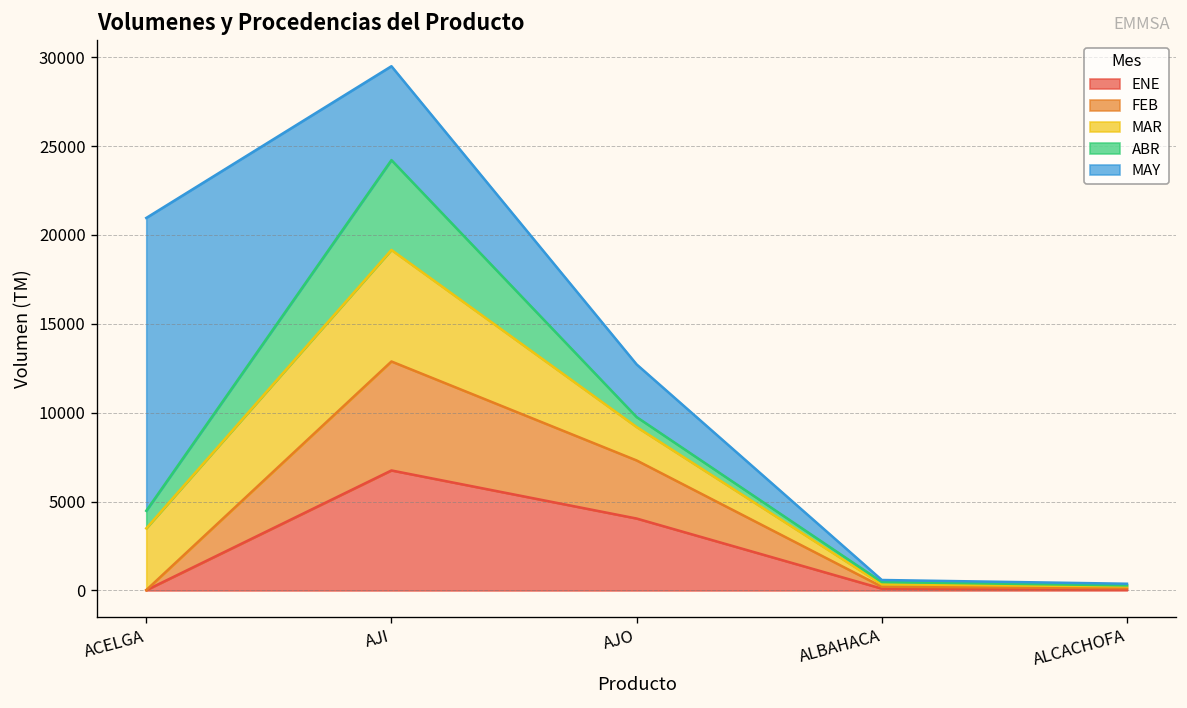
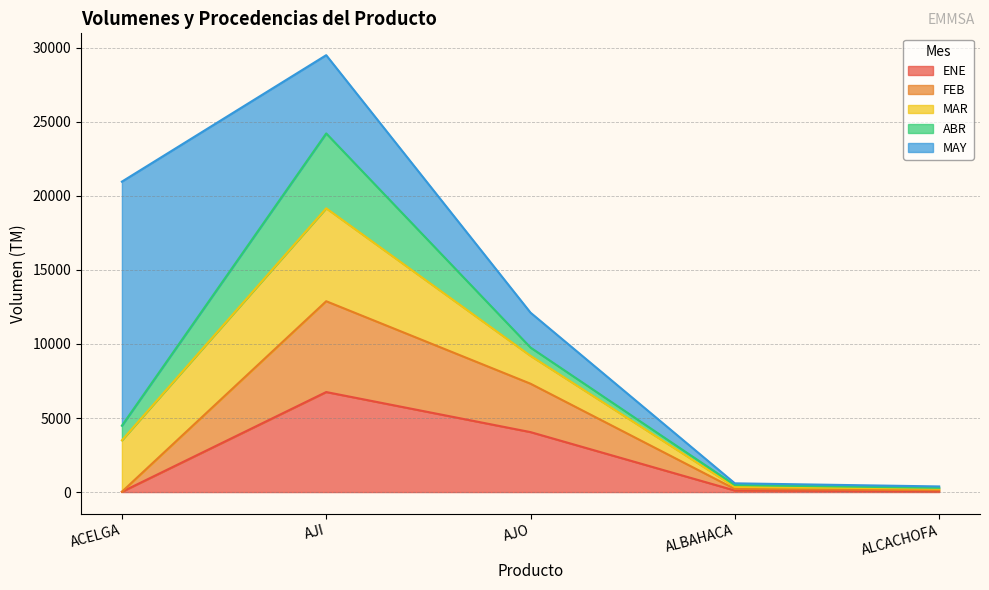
  {
    "MAR": {
      "ACELGA": 3500,
      "AJI": 6300,
      "AJO": 1900
    },
    "ABR": {
      "ACELGA": 1000,
      "AJI": 5100,
      "AJO": 600
    },
    "MAY": {
      "ACELGA": 16500,
      "AJI": 5300,
-     "AJO": 3000
+     "AJO": 2400
    }
  }
